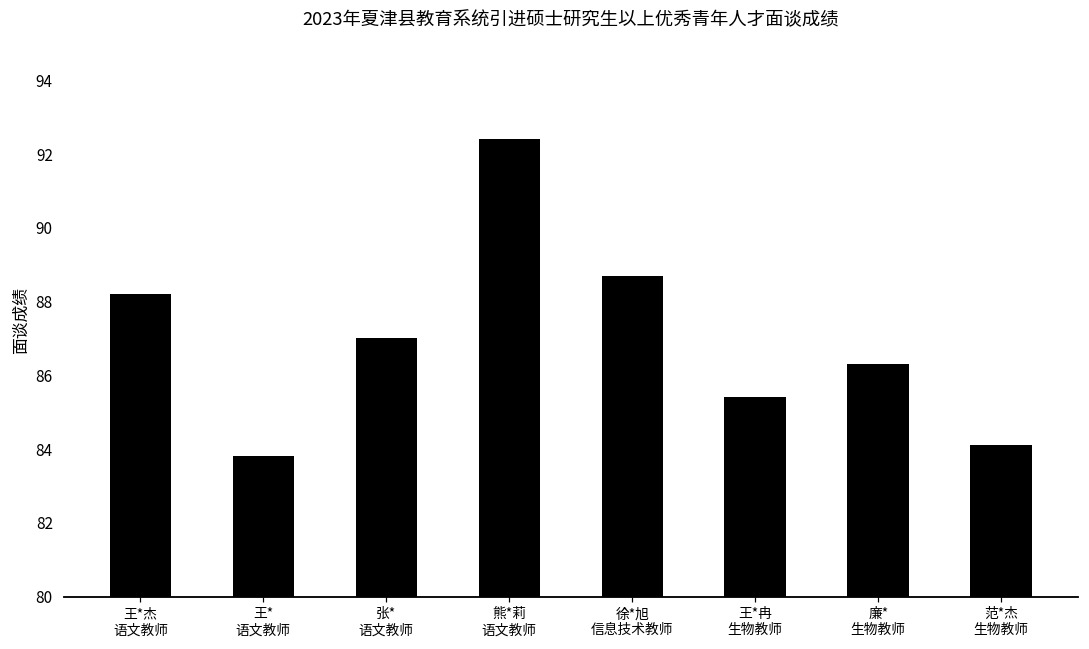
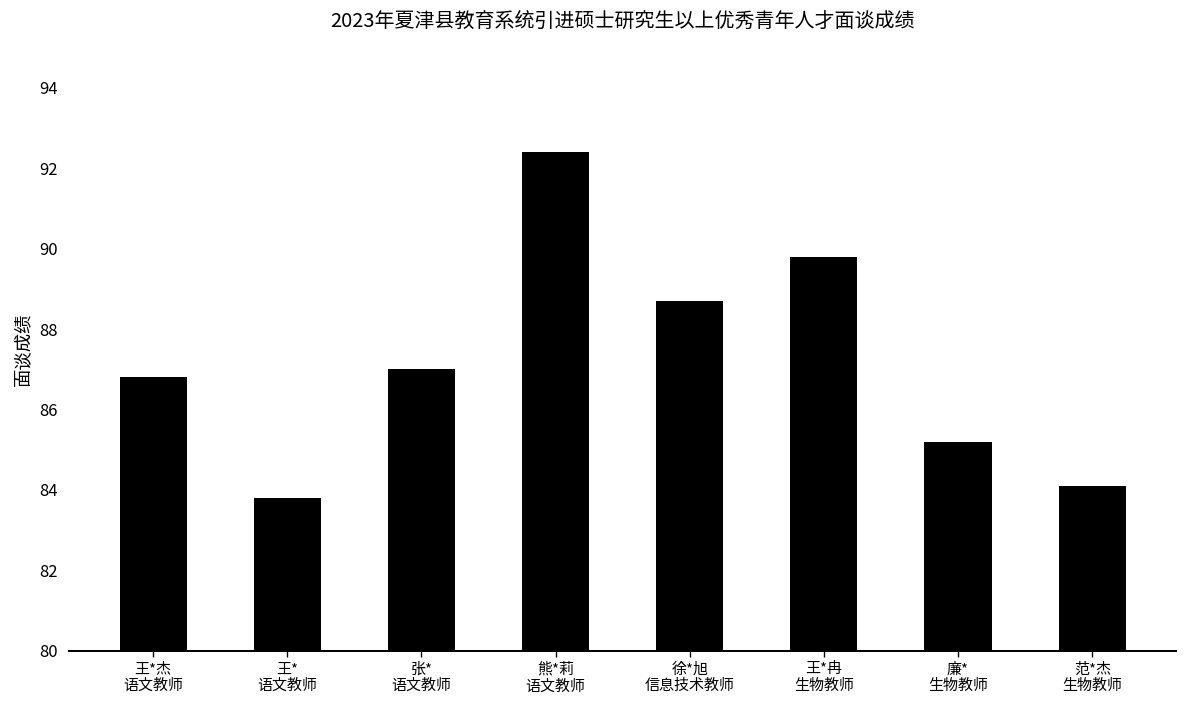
  {
-   "王*杰 语文教师": 88.2,
+   "王*杰 语文教师": 86.8,
    "王* 语文教师": 83.8,
    "张* 语文教师": 87.0,
    "熊*莉 语文教师": 92.4,
    "徐*旭 信息技术教师": 88.7,
-   "王*冉 生物教师": 85.4,
-   "廉* 生物教师": 86.3,
+   "王*冉 生物教师": 89.8,
+   "廉* 生物教师": 85.2,
    "范*杰 生物教师": 84.1
  }
